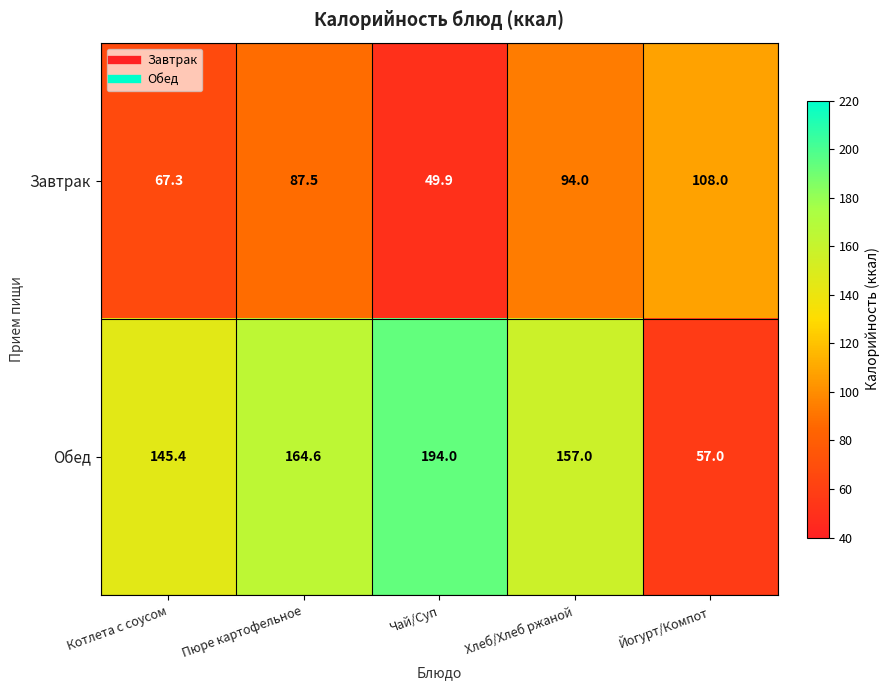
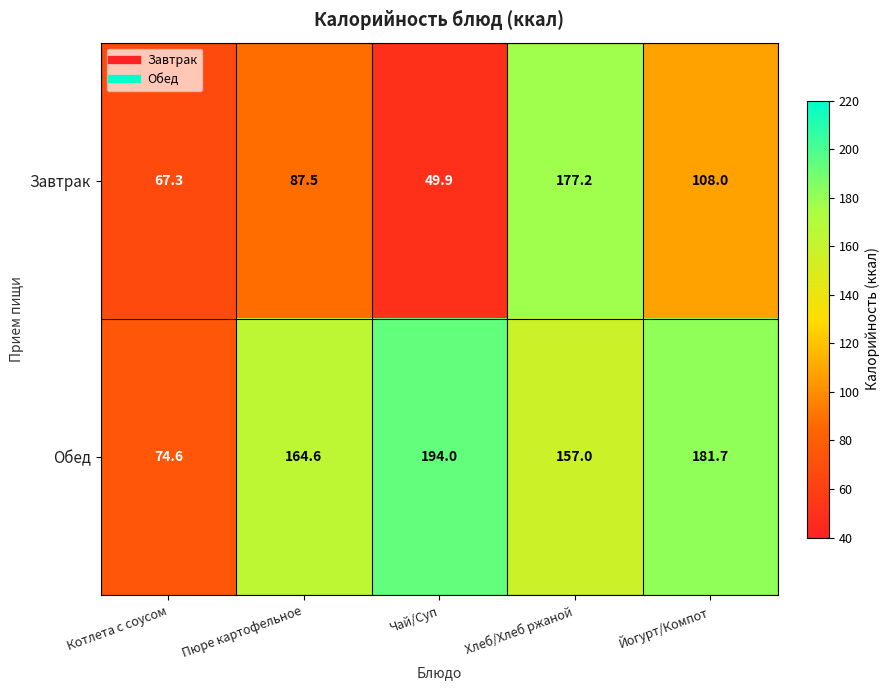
  {
    "Завтрак": {
      "Котлета с соусом": 67.3,
      "Пюре картофельное": 87.5,
      "Чай/Суп": 49.9,
-     "Хлеб/Хлеб ржаной": 94.0,
+     "Хлеб/Хлеб ржаной": 177.2,
      "Йогурт/Компот": 108.0
    },
    "Обед": {
-     "Котлета с соусом": 145.4,
+     "Котлета с соусом": 74.6,
      "Пюре картофельное": 164.6,
      "Чай/Суп": 194.0,
      "Хлеб/Хлеб ржаной": 157.0,
-     "Йогурт/Компот": 57.0
+     "Йогурт/Компот": 181.7
    }
  }
